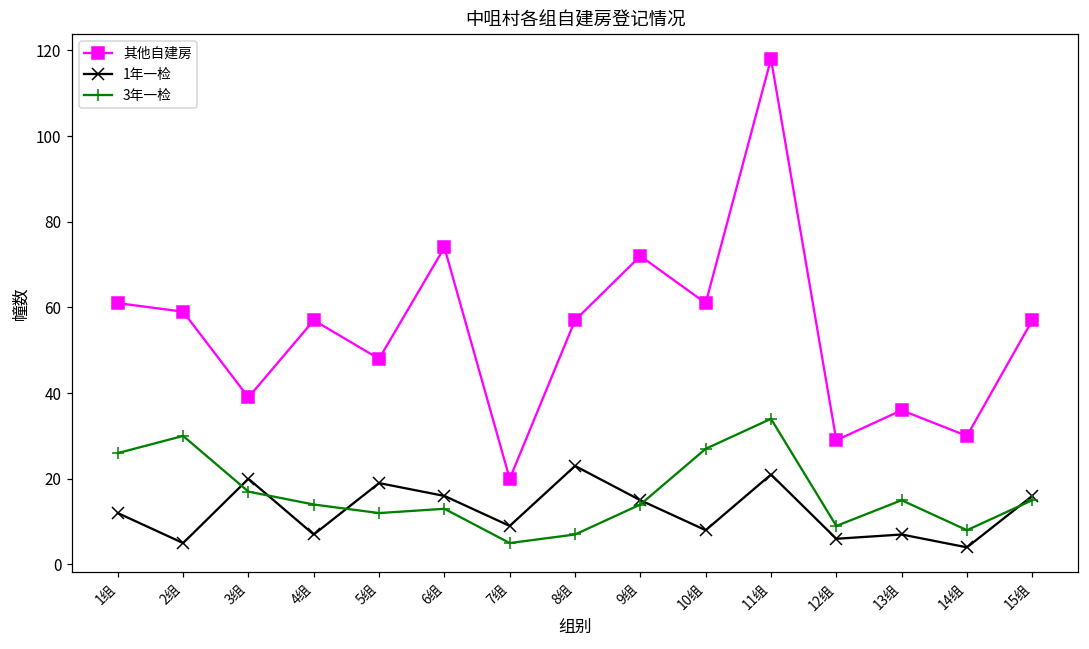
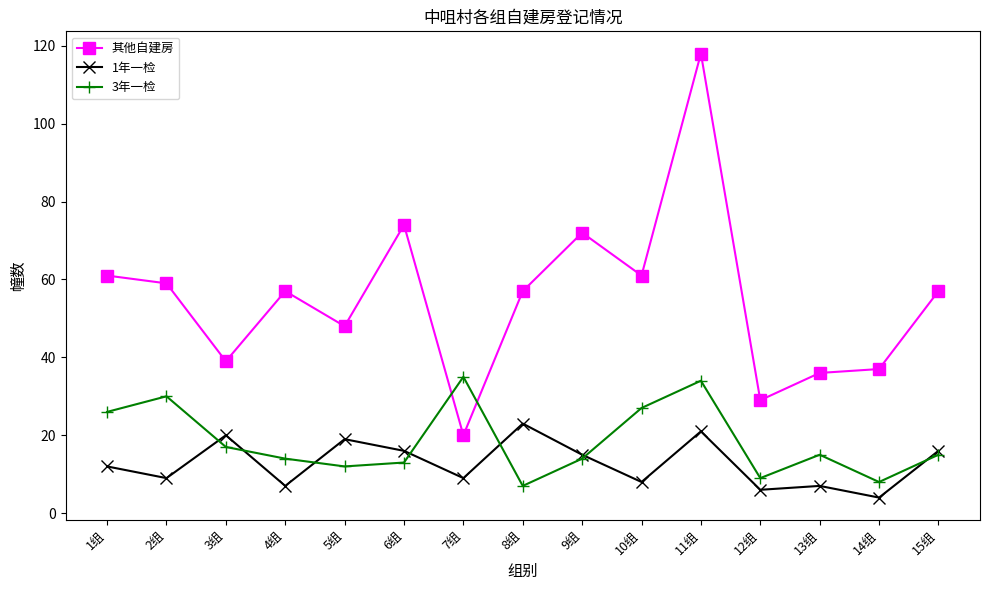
  {
    "其他自建房": {
      "1组": 61,
      "2组": 59,
      "3组": 39,
      "4组": 57,
      "5组": 48,
      "6组": 74,
      "7组": 20,
      "8组": 57,
      "9组": 72,
      "10组": 61,
      "11组": 118,
      "12组": 29,
      "13组": 36,
-     "14组": 30,
+     "14组": 37,
      "15组": 57
    },
    "1年一检": {
      "1组": 12,
-     "2组": 5,
+     "2组": 9,
      "3组": 20,
      "4组": 7,
      "5组": 19,
      "6组": 16,
      "7组": 9,
      "8组": 23,
      "9组": 15,
      "10组": 8,
      "11组": 21,
      "12组": 6,
      "13组": 7,
      "14组": 4,
      "15组": 16
    },
    "3年一检": {
      "1组": 26,
      "2组": 30,
      "3组": 17,
      "4组": 14,
      "5组": 12,
      "6组": 13,
-     "7组": 5,
+     "7组": 35,
      "8组": 7,
      "9组": 14,
      "10组": 27,
      "11组": 34,
      "12组": 9,
      "13组": 15,
      "14组": 8,
      "15组": 15
    }
  }
